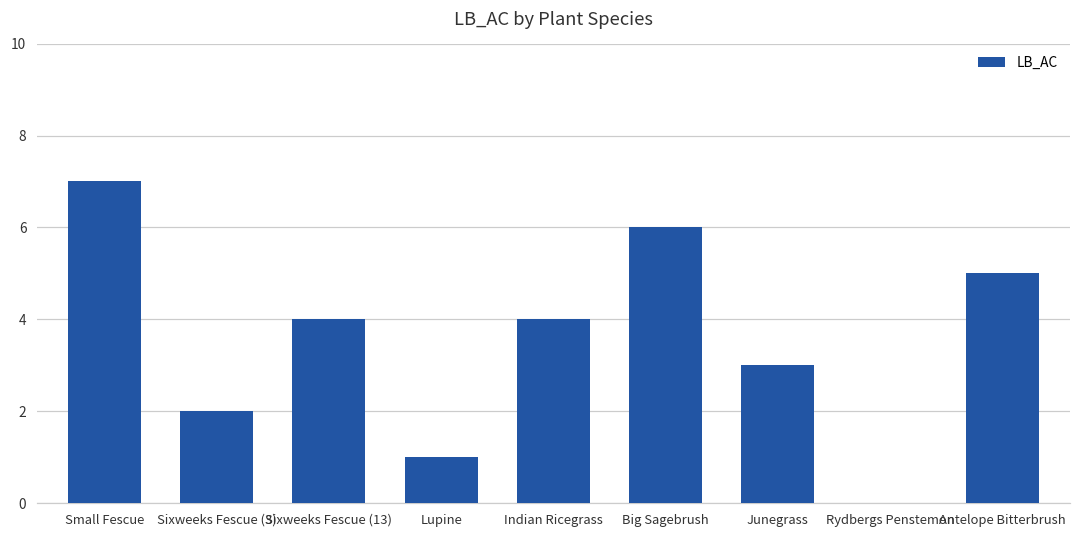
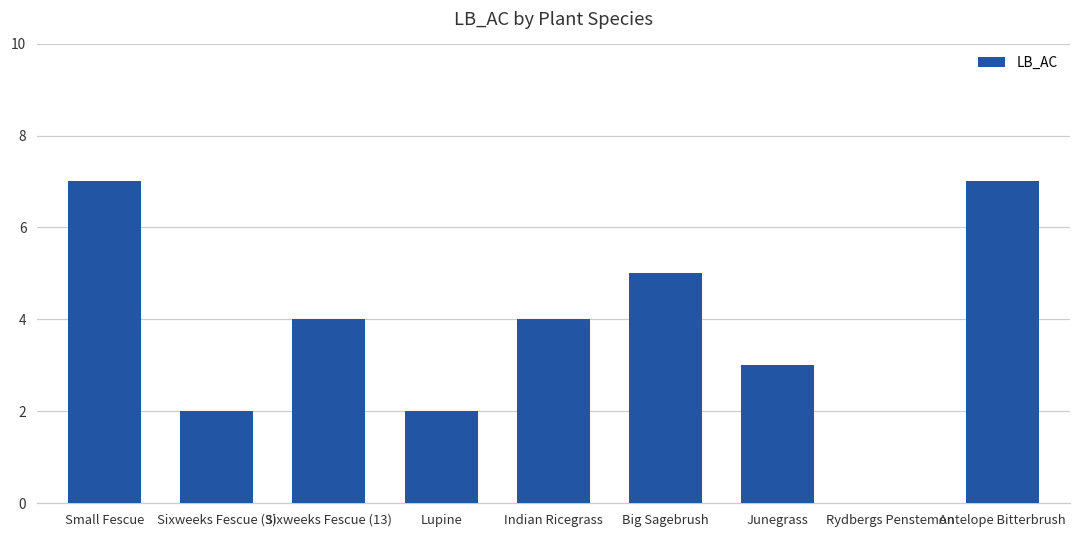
  {
    "Small Fescue": 7,
    "Sixweeks Fescue (3)": 2,
    "Sixweeks Fescue (13)": 4,
-   "Lupine": 1,
+   "Lupine": 2,
    "Indian Ricegrass": 4,
-   "Big Sagebrush": 6,
+   "Big Sagebrush": 5,
    "Junegrass": 3,
    "Rydbergs Penstemon": 0,
-   "Antelope Bitterbrush": 5
+   "Antelope Bitterbrush": 7
  }
